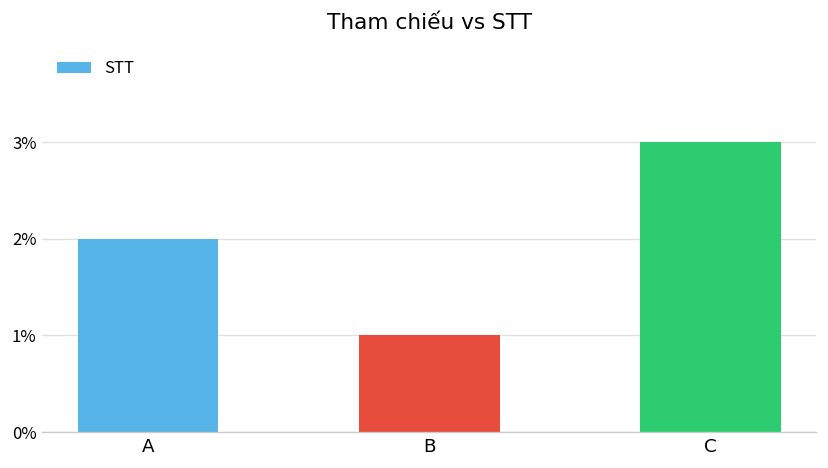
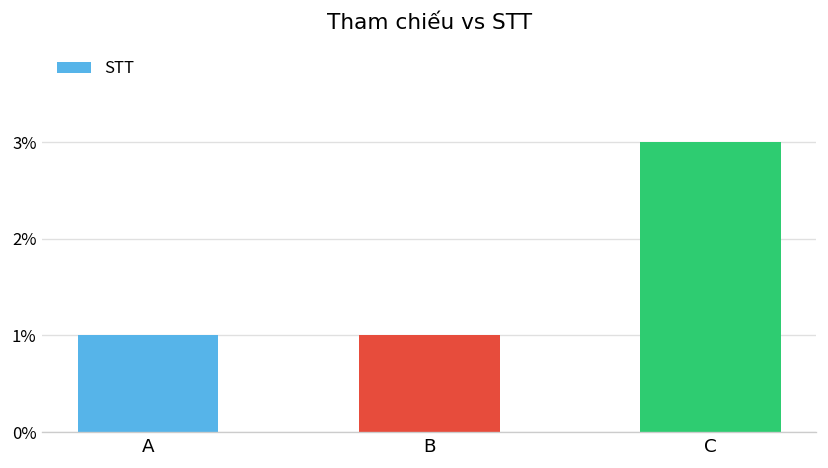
  {
-   "A": "2%",
+   "A": "1%",
    "B": "1%",
    "C": "3%"
  }
